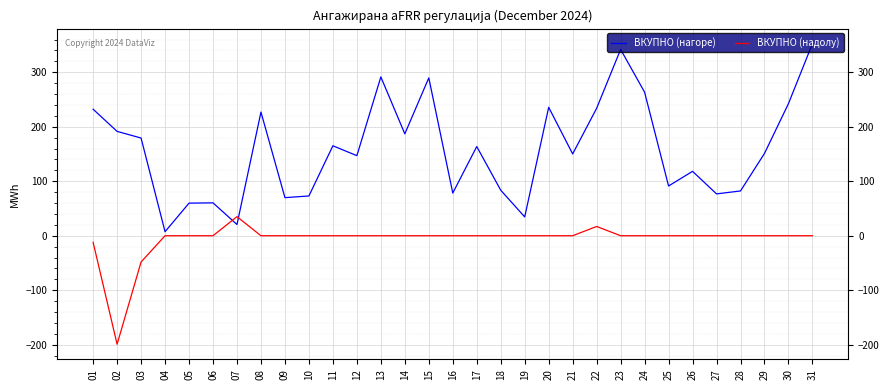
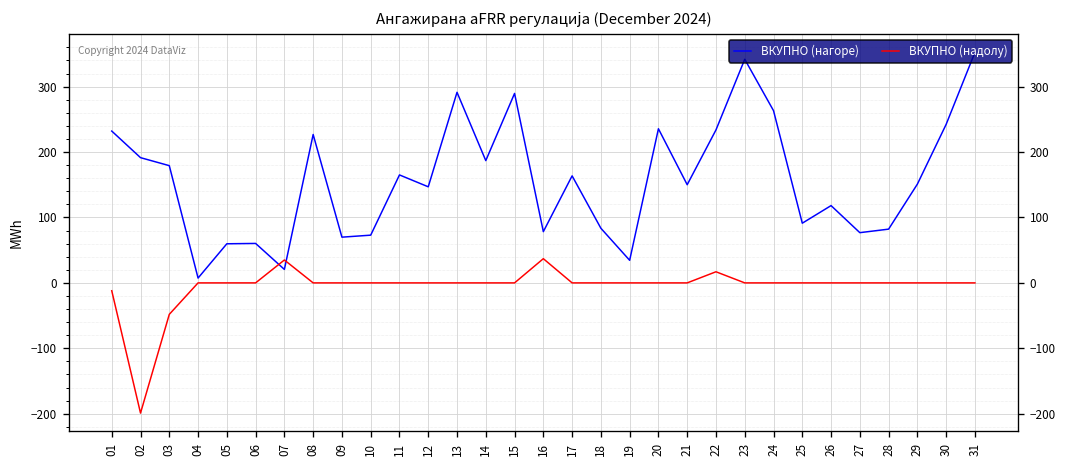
  {
    "ВКУПНО (нагоре)": {
      "01": 230,
      "02": 190,
      "03": 180,
      "04": 10,
      "05": 60,
      "06": 60,
      "07": 20,
      "08": 230,
      "09": 70,
      "10": 70,
      "11": 170,
      "12": 150,
      "13": 290,
      "14": 190,
      "15": 290,
      "16": 80,
      "17": 160,
      "18": 80,
      "19": 30,
      "20": 240,
      "21": 150,
      "22": 230,
      "24": 260,
      "25": 90,
      "26": 120,
      "27": 80,
      "28": 80,
      "29": 150,
      "30": 240
    },
    "ВКУПНО (надолу)": {
      "01": -10,
      "02": -200,
      "03": -50,
      "04": 0,
      "05": 0,
      "06": 0,
      "07": 40,
      "08": 0,
      "09": 0,
      "10": 0,
      "11": 0,
      "12": 0,
      "13": 0,
      "14": 0,
      "15": 0,
-     "16": 0,
+     "16": 40,
      "17": 0,
      "18": 0,
      "19": 0,
      "20": 0,
      "21": 0,
      "22": 20,
      "23": 0,
      "24": 0,
      "25": 0,
      "26": 0,
      "27": 0,
      "28": 0,
      "29": 0,
      "30": 0,
      "31": 0
    }
  }
